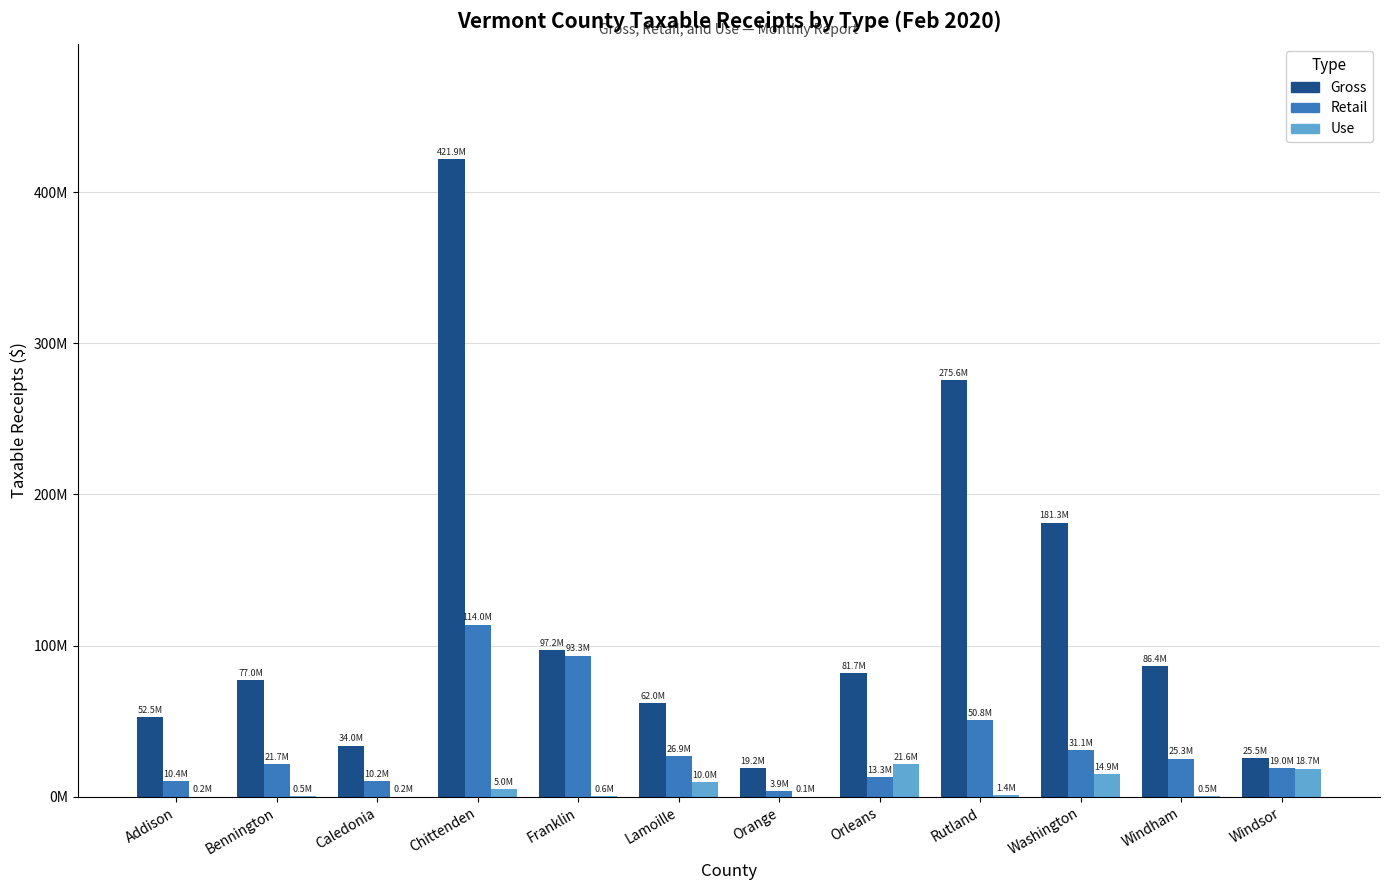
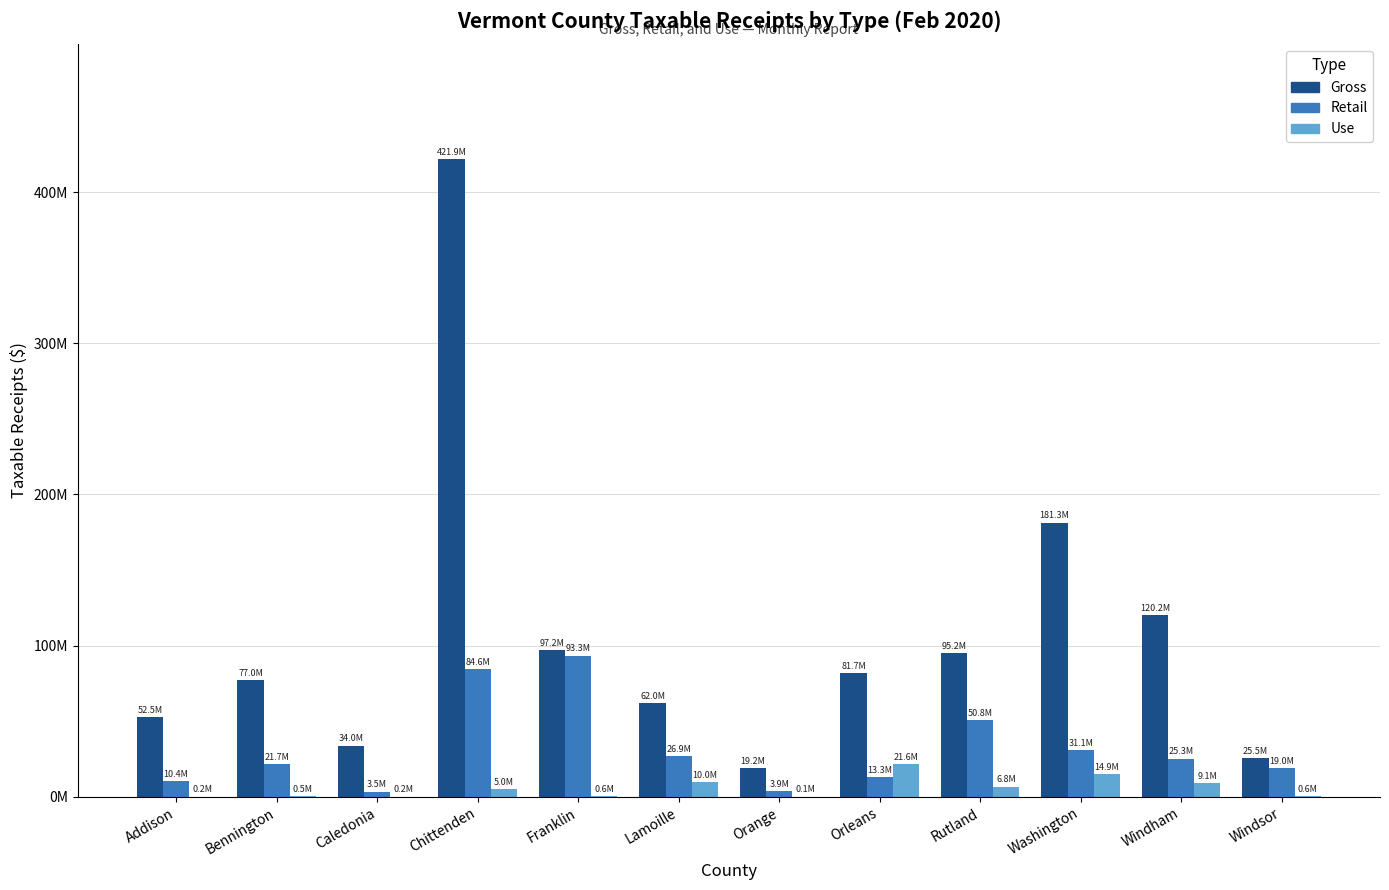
  {
    "Gross": {
      "Addison": "52.5M",
      "Bennington": "77.0M",
      "Caledonia": "34.0M",
      "Chittenden": "421.9M",
      "Franklin": "97.2M",
      "Lamoille": "62.0M",
      "Orange": "19.2M",
      "Orleans": "81.7M",
-     "Rutland": "275.6M",
+     "Rutland": "95.2M",
      "Washington": "181.3M",
-     "Windham": "86.4M",
+     "Windham": "120.2M",
      "Windsor": "25.5M"
    },
    "Retail": {
      "Addison": "10.4M",
      "Bennington": "21.7M",
-     "Caledonia": "10.2M",
-     "Chittenden": "114.0M",
+     "Caledonia": "3.5M",
+     "Chittenden": "84.6M",
      "Franklin": "93.3M",
      "Lamoille": "26.9M",
      "Orange": "3.9M",
      "Orleans": "13.3M",
      "Rutland": "50.8M",
      "Washington": "31.1M",
      "Windham": "25.3M",
      "Windsor": "19.0M"
    },
    "Use": {
      "Addison": "0.2M",
      "Bennington": "0.5M",
      "Caledonia": "0.2M",
      "Chittenden": "5.0M",
      "Franklin": "0.6M",
      "Lamoille": "10.0M",
      "Orange": "0.1M",
      "Orleans": "21.6M",
-     "Rutland": "1.4M",
+     "Rutland": "6.8M",
      "Washington": "14.9M",
-     "Windham": "0.5M",
-     "Windsor": "18.7M"
+     "Windham": "9.1M",
+     "Windsor": "0.6M"
    }
  }
